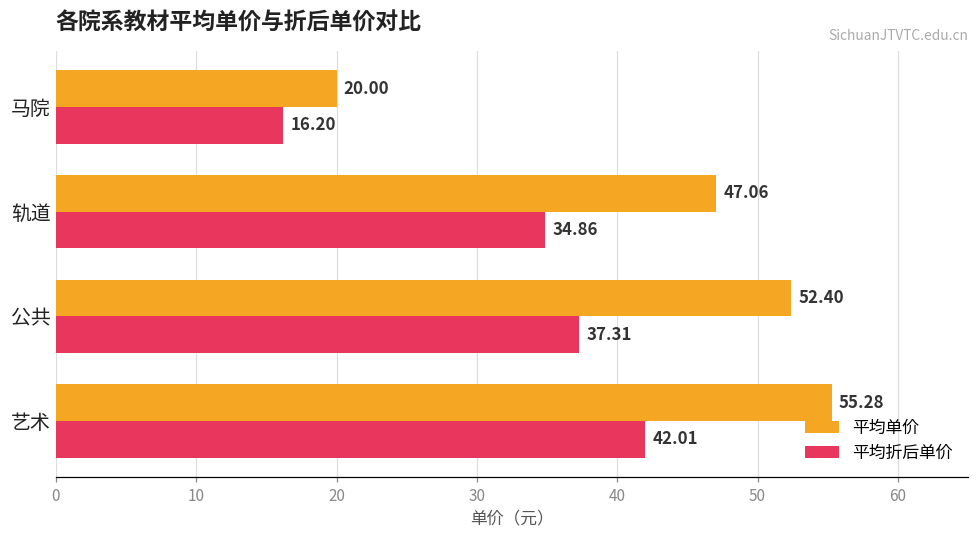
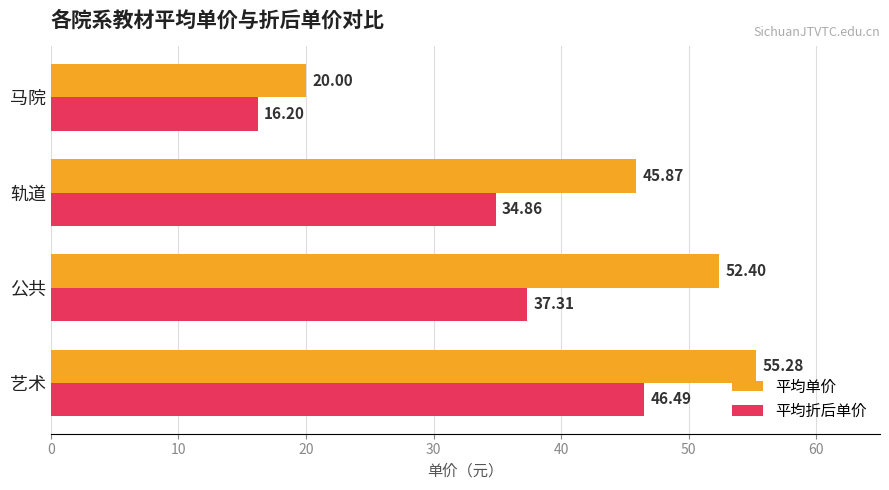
  {
    "平均单价": {
      "马院": 20.00,
-     "轨道": 47.06,
+     "轨道": 45.87,
      "公共": 52.40,
      "艺术": 55.28
    },
    "平均折后单价": {
      "马院": 16.20,
      "轨道": 34.86,
      "公共": 37.31,
-     "艺术": 42.01
+     "艺术": 46.49
    }
  }
